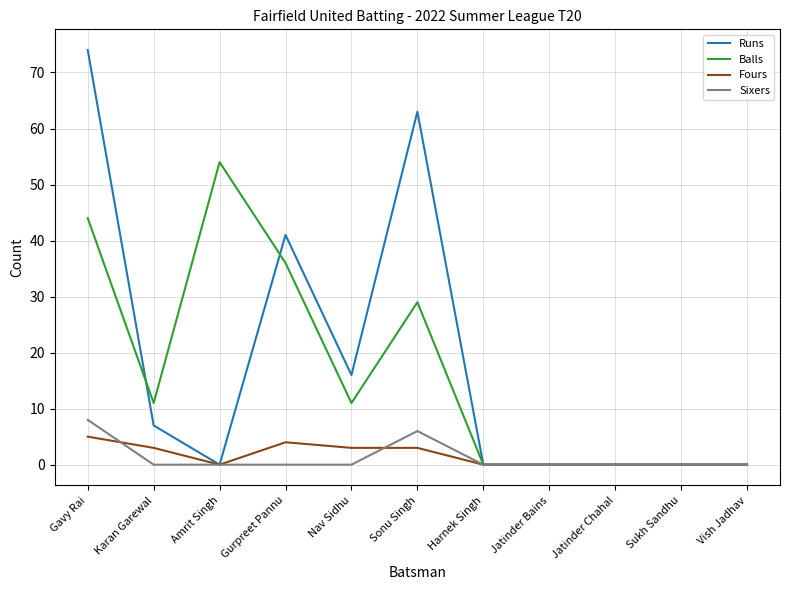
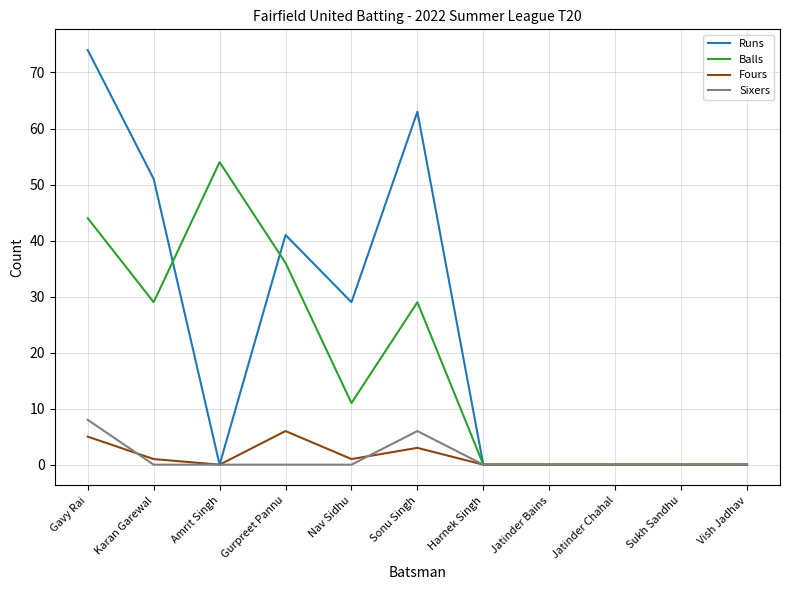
  {
    "Runs": {
      "Gavy Rai": 74,
-     "Karan Garewal": 7,
+     "Karan Garewal": 51,
      "Gurpreet Pannu": 41,
-     "Nav Sidhu": 16,
+     "Nav Sidhu": 29,
      "Sonu Singh": 63
    },
    "Balls": {
      "Gavy Rai": 44,
-     "Karan Garewal": 11,
+     "Karan Garewal": 29,
      "Amrit Singh": 54,
      "Gurpreet Pannu": 36,
      "Nav Sidhu": 11,
      "Sonu Singh": 29
    },
    "Fours": {
      "Gavy Rai": 5,
-     "Karan Garewal": 3,
-     "Gurpreet Pannu": 4,
-     "Nav Sidhu": 3,
+     "Karan Garewal": 1,
+     "Gurpreet Pannu": 6,
+     "Nav Sidhu": 1,
      "Sonu Singh": 3
    },
    "Sixers": {
      "Gavy Rai": 8,
      "Karan Garewal": 0,
      "Gurpreet Pannu": 0,
      "Nav Sidhu": 0,
      "Sonu Singh": 6
    }
  }
